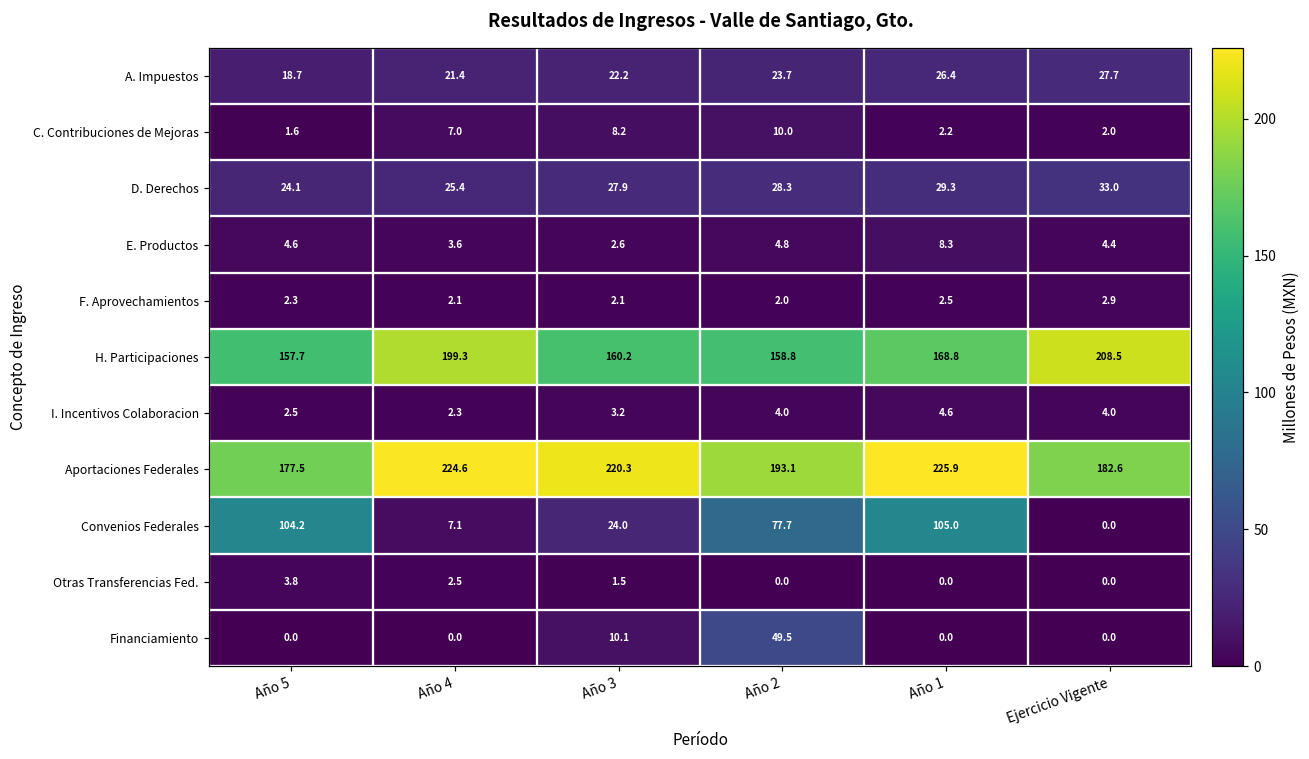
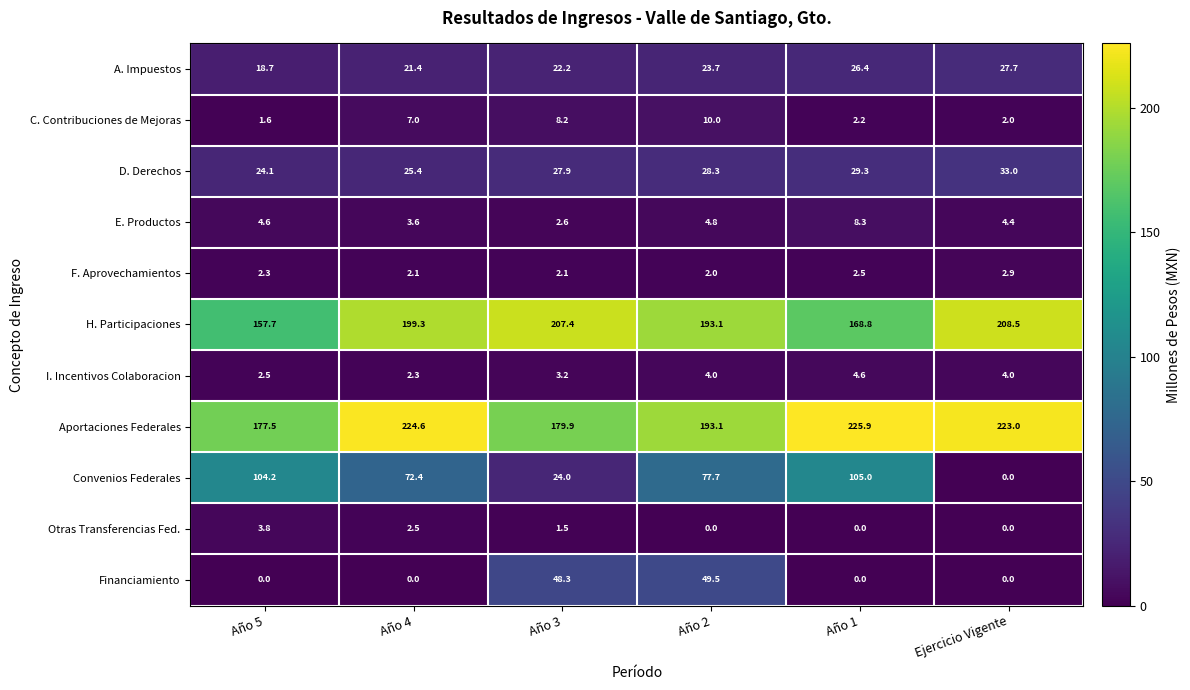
  {
    "A. Impuestos": {
      "Año 5": 18.7,
      "Año 4": 21.4,
      "Año 3": 22.2,
      "Año 2": 23.7,
      "Año 1": 26.4,
      "Ejercicio Vigente": 27.7
    },
    "C. Contribuciones de Mejoras": {
      "Año 5": 1.6,
      "Año 4": 7.0,
      "Año 3": 8.2,
      "Año 2": 10.0,
      "Año 1": 2.2,
      "Ejercicio Vigente": 2.0
    },
    "D. Derechos": {
      "Año 5": 24.1,
      "Año 4": 25.4,
      "Año 3": 27.9,
      "Año 2": 28.3,
      "Año 1": 29.3,
      "Ejercicio Vigente": 33.0
    },
    "E. Productos": {
      "Año 5": 4.6,
      "Año 4": 3.6,
      "Año 3": 2.6,
      "Año 2": 4.8,
      "Año 1": 8.3,
      "Ejercicio Vigente": 4.4
    },
    "F. Aprovechamientos": {
      "Año 5": 2.3,
      "Año 4": 2.1,
      "Año 3": 2.1,
      "Año 2": 2.0,
      "Año 1": 2.5,
      "Ejercicio Vigente": 2.9
    },
    "H. Participaciones": {
      "Año 5": 157.7,
      "Año 4": 199.3,
-     "Año 3": 160.2,
-     "Año 2": 158.8,
+     "Año 3": 207.4,
+     "Año 2": 193.1,
      "Año 1": 168.8,
      "Ejercicio Vigente": 208.5
    },
    "I. Incentivos Colaboracion": {
      "Año 5": 2.5,
      "Año 4": 2.3,
      "Año 3": 3.2,
      "Año 2": 4.0,
      "Año 1": 4.6,
      "Ejercicio Vigente": 4.0
    },
    "Aportaciones Federales": {
      "Año 5": 177.5,
      "Año 4": 224.6,
-     "Año 3": 220.3,
+     "Año 3": 179.9,
      "Año 2": 193.1,
      "Año 1": 225.9,
-     "Ejercicio Vigente": 182.6
+     "Ejercicio Vigente": 223.0
    },
    "Convenios Federales": {
      "Año 5": 104.2,
-     "Año 4": 7.1,
+     "Año 4": 72.4,
      "Año 3": 24.0,
      "Año 2": 77.7,
      "Año 1": 105.0,
      "Ejercicio Vigente": 0.0
    },
    "Otras Transferencias Fed.": {
      "Año 5": 3.8,
      "Año 4": 2.5,
      "Año 3": 1.5,
      "Año 2": 0.0,
      "Año 1": 0.0,
      "Ejercicio Vigente": 0.0
    },
    "Financiamiento": {
      "Año 5": 0.0,
      "Año 4": 0.0,
-     "Año 3": 10.1,
+     "Año 3": 48.3,
      "Año 2": 49.5,
      "Año 1": 0.0,
      "Ejercicio Vigente": 0.0
    }
  }
